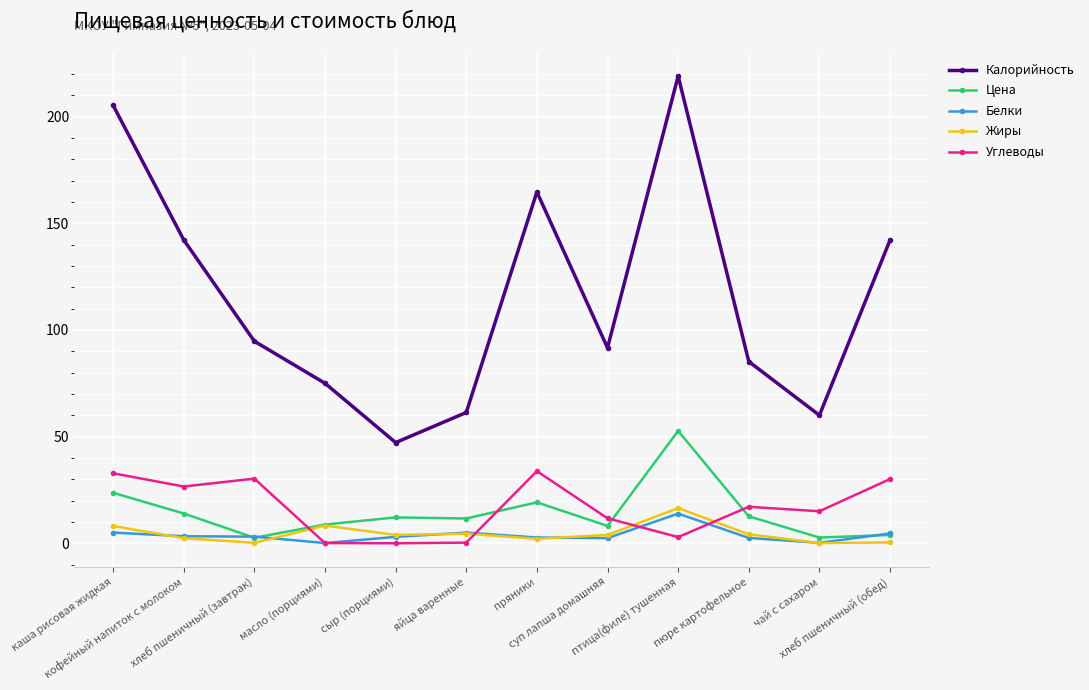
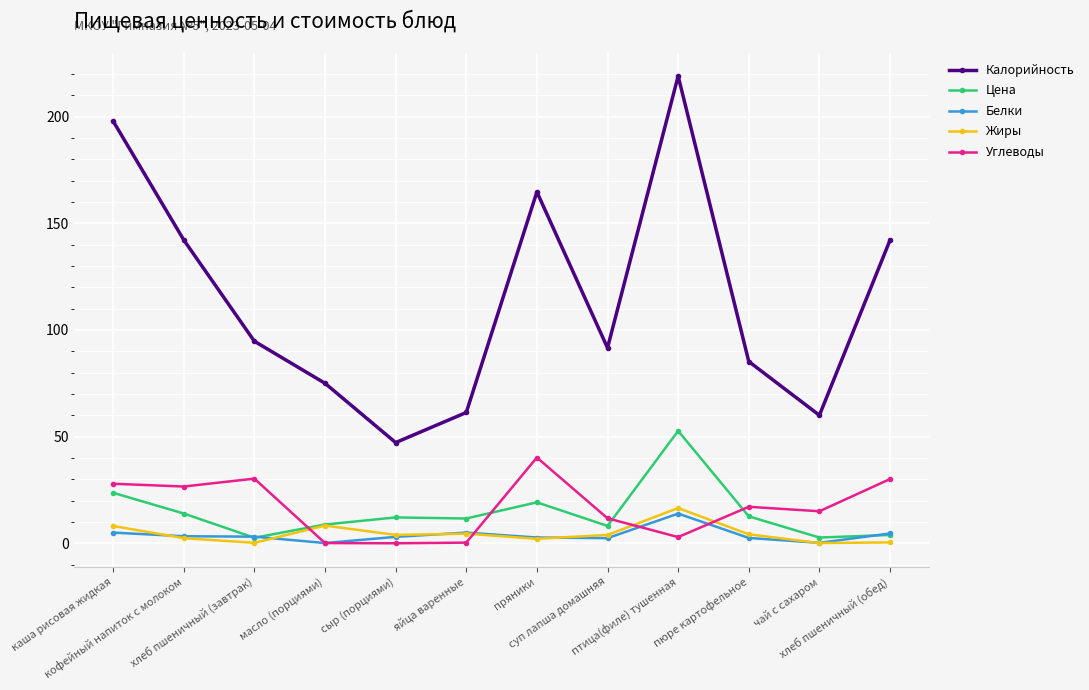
  {
    "Калорийность": {
-     "каша рисовая жидкая": 205,
+     "каша рисовая жидкая": 198,
      "кофейный напиток с молоком": 142,
      "хлеб пшеничный (завтрак)": 95,
      "масло (порциями)": 75,
      "сыр (порциями)": 47,
      "яйца варенные": 61,
      "пряники": 165,
      "суп лапша домашняя": 92,
      "птица(филе) тушенная": 219,
      "пюре картофельное": 85,
      "чай с сахаром": 60,
      "хлеб пшеничный (обед)": 142
    },
    "Цена": {
      "каша рисовая жидкая": 24,
      "кофейный напиток с молоком": 14,
      "сыр (порциями)": 12,
      "яйца варенные": 12,
      "пряники": 19,
      "суп лапша домашняя": 8,
      "птица(филе) тушенная": 53,
      "пюре картофельное": 13,
      "чай с сахаром": 3
    },
    "Белки": {
      "каша рисовая жидкая": 5,
      "суп лапша домашняя": 2,
      "птица(филе) тушенная": 14,
      "пюре картофельное": 3
    },
    "Жиры": {
      "каша рисовая жидкая": 8,
      "хлеб пшеничный (завтрак)": 0,
      "суп лапша домашняя": 4,
      "птица(филе) тушенная": 17,
      "пюре картофельное": 4,
      "хлеб пшеничный (обед)": 0
    },
    "Углеводы": {
-     "каша рисовая жидкая": 33,
+     "каша рисовая жидкая": 28,
      "кофейный напиток с молоком": 27,
      "хлеб пшеничный (завтрак)": 30,
      "сыр (порциями)": 0,
      "яйца варенные": 0,
-     "пряники": 34,
+     "пряники": 40,
      "суп лапша домашняя": 12,
      "птица(филе) тушенная": 3,
      "пюре картофельное": 17,
      "чай с сахаром": 15,
      "хлеб пшеничный (обед)": 30
    }
  }
